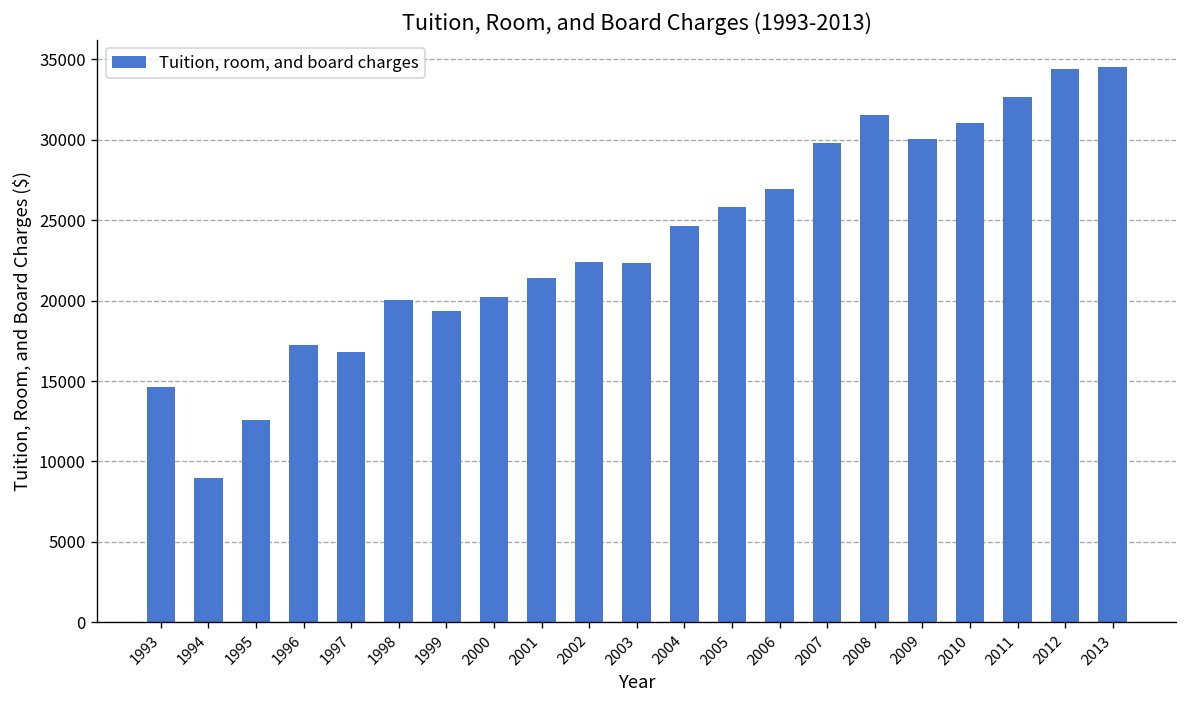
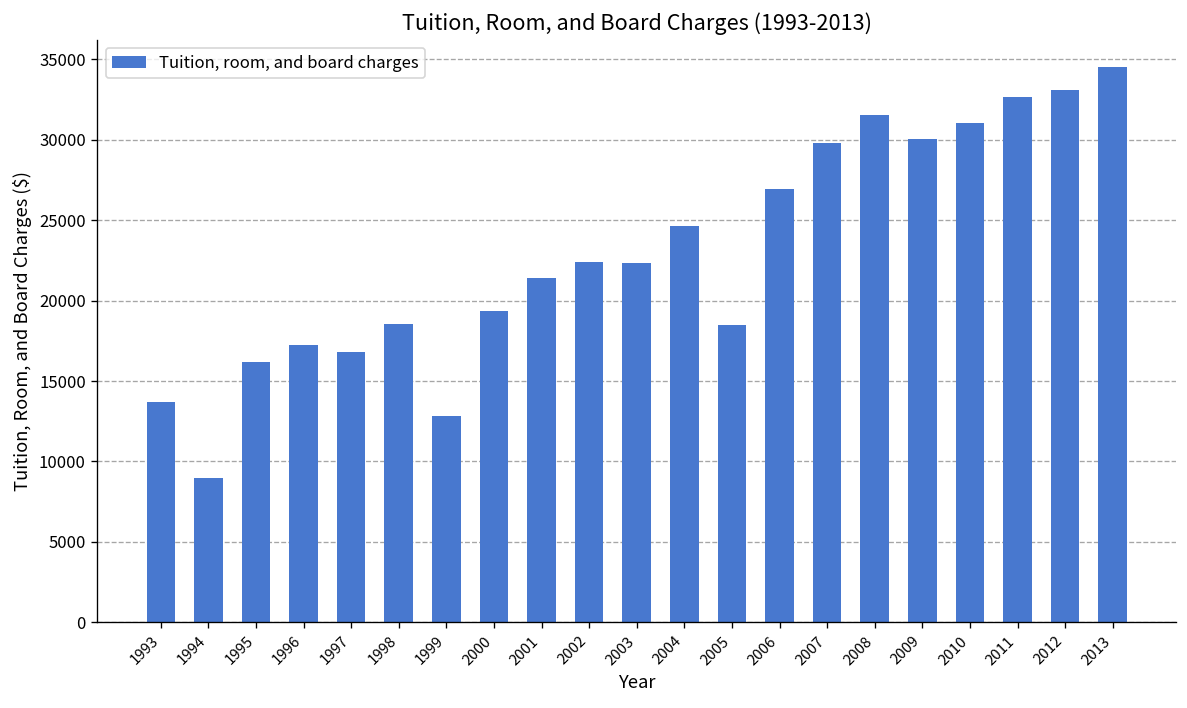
  {
-   "1993": 14600,
+   "1993": 13700,
    "1994": 9000,
-   "1995": 12600,
+   "1995": 16200,
    "1996": 17200,
    "1997": 16800,
-   "1998": 20100,
-   "1999": 19400,
-   "2000": 20200,
+   "1998": 18500,
+   "1999": 12800,
+   "2000": 19400,
    "2001": 21400,
    "2002": 22400,
    "2003": 22300,
    "2004": 24600,
-   "2005": 25800,
+   "2005": 18500,
    "2006": 26900,
    "2007": 29800,
    "2008": 31500,
    "2009": 30000,
    "2010": 31000,
    "2011": 32600,
-   "2012": 34400,
+   "2012": 33100,
    "2013": 34500
  }
